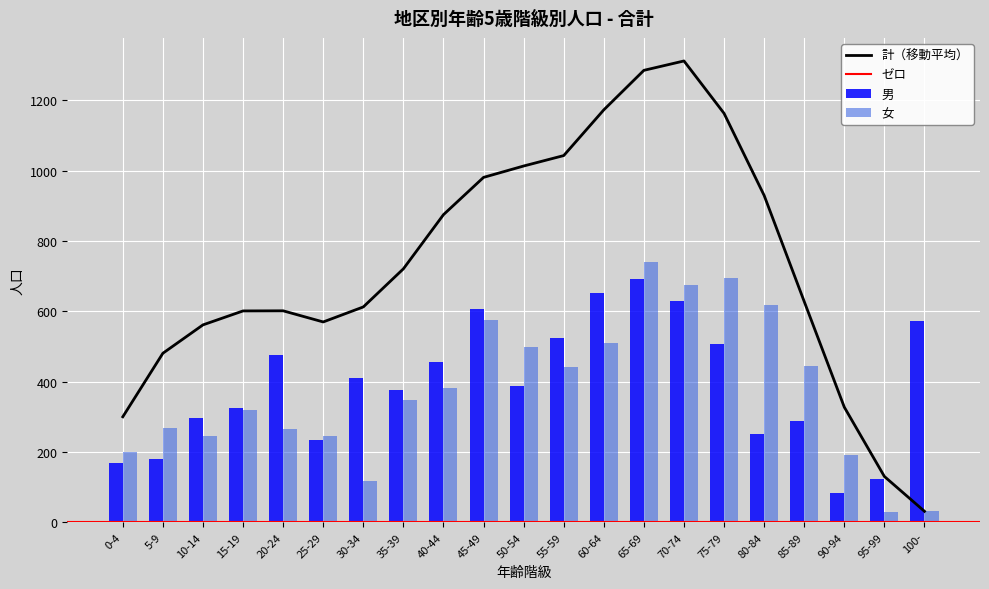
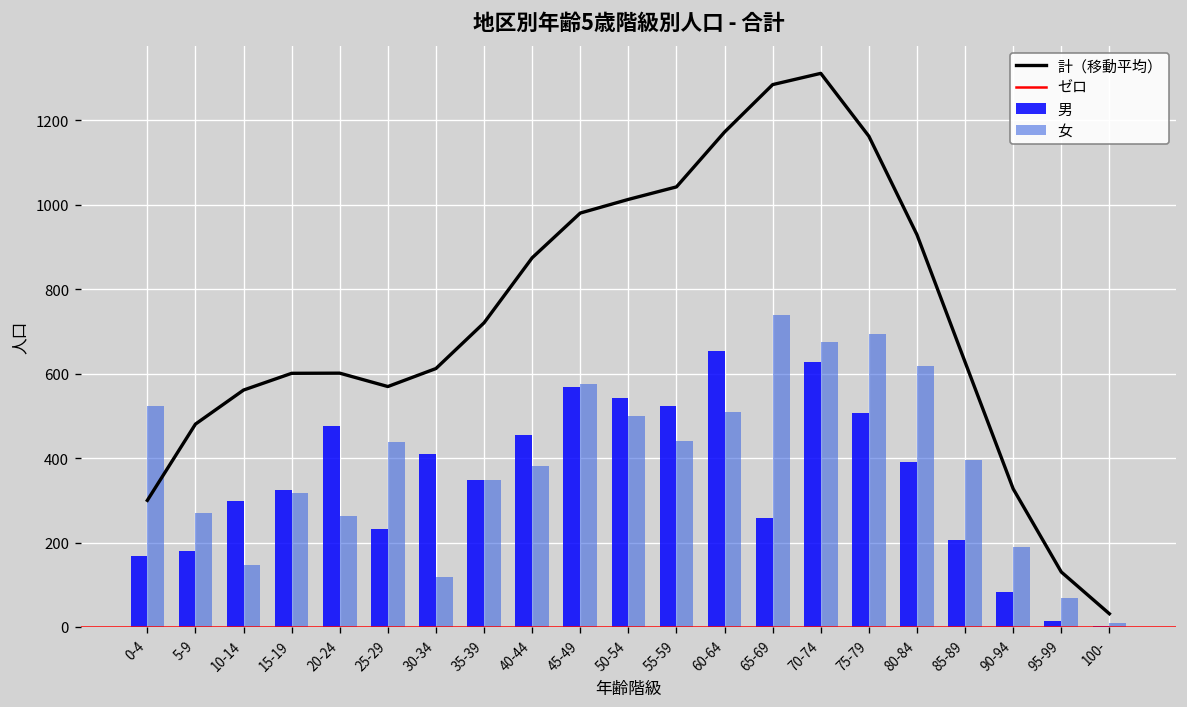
  {
    "男": {
      "0-4": 170,
      "5-9": 180,
      "10-14": 300,
      "15-19": 320,
      "20-24": 480,
      "25-29": 230,
      "30-34": 410,
-     "35-39": 380,
+     "35-39": 350,
      "40-44": 460,
-     "45-49": 610,
-     "50-54": 390,
+     "45-49": 570,
+     "50-54": 540,
      "55-59": 520,
      "60-64": 650,
-     "65-69": 690,
+     "65-69": 260,
      "70-74": 630,
      "75-79": 510,
-     "80-84": 250,
-     "85-89": 290,
+     "80-84": 390,
+     "85-89": 210,
      "90-94": 80,
-     "95-99": 120,
-     "100-": 570
+     "95-99": 20,
+     "100-": 0
    },
    "計（移動平均）": {
      "0-4": 300,
      "5-9": 480,
      "10-14": 560,
      "15-19": 600,
      "20-24": 600,
      "25-29": 570,
      "30-34": 610,
      "35-39": 720,
      "40-44": 870,
      "45-49": 980,
      "50-54": 1010,
      "55-59": 1040,
      "60-64": 1170,
      "65-69": 1290,
      "70-74": 1310,
      "75-79": 1160,
      "80-84": 930,
      "85-89": 630,
      "90-94": 330,
      "95-99": 130,
      "100-": 30
    },
    "女": {
-     "0-4": 200,
+     "0-4": 520,
      "5-9": 270,
-     "10-14": 240,
+     "10-14": 150,
      "15-19": 320,
      "20-24": 260,
-     "25-29": 240,
+     "25-29": 440,
      "30-34": 120,
      "35-39": 350,
      "40-44": 380,
      "45-49": 580,
      "50-54": 500,
      "55-59": 440,
      "60-64": 510,
      "65-69": 740,
      "70-74": 670,
      "75-79": 700,
      "80-84": 620,
-     "85-89": 450,
+     "85-89": 400,
      "90-94": 190,
-     "95-99": 30,
-     "100-": 30
+     "95-99": 70,
+     "100-": 10
    }
  }
